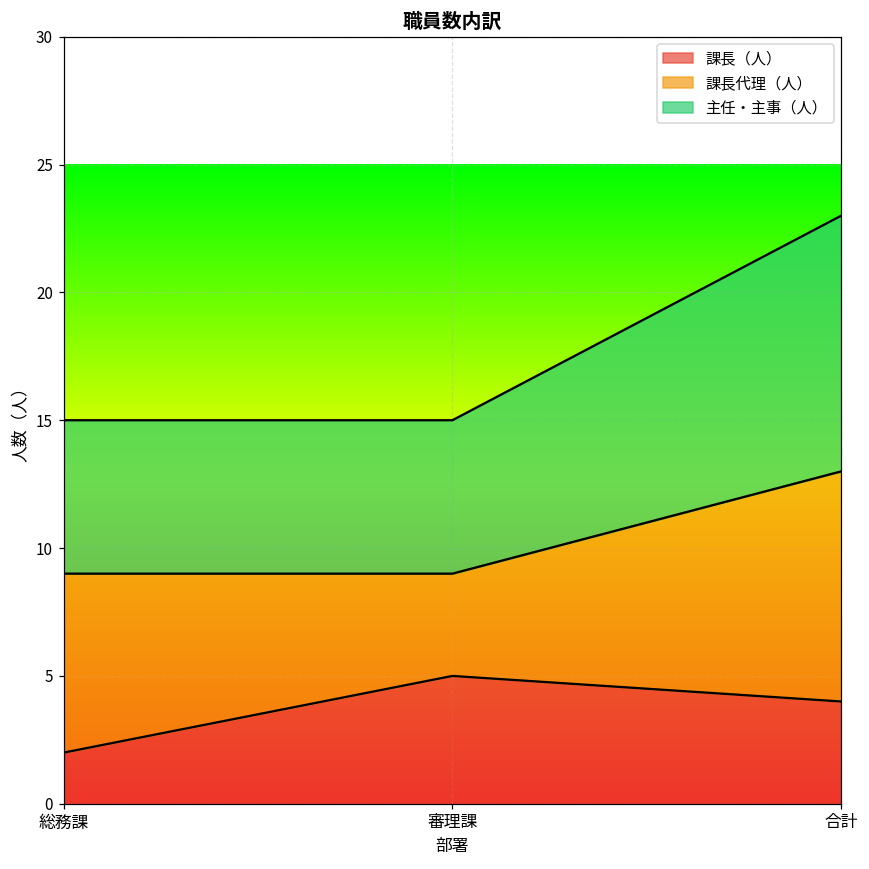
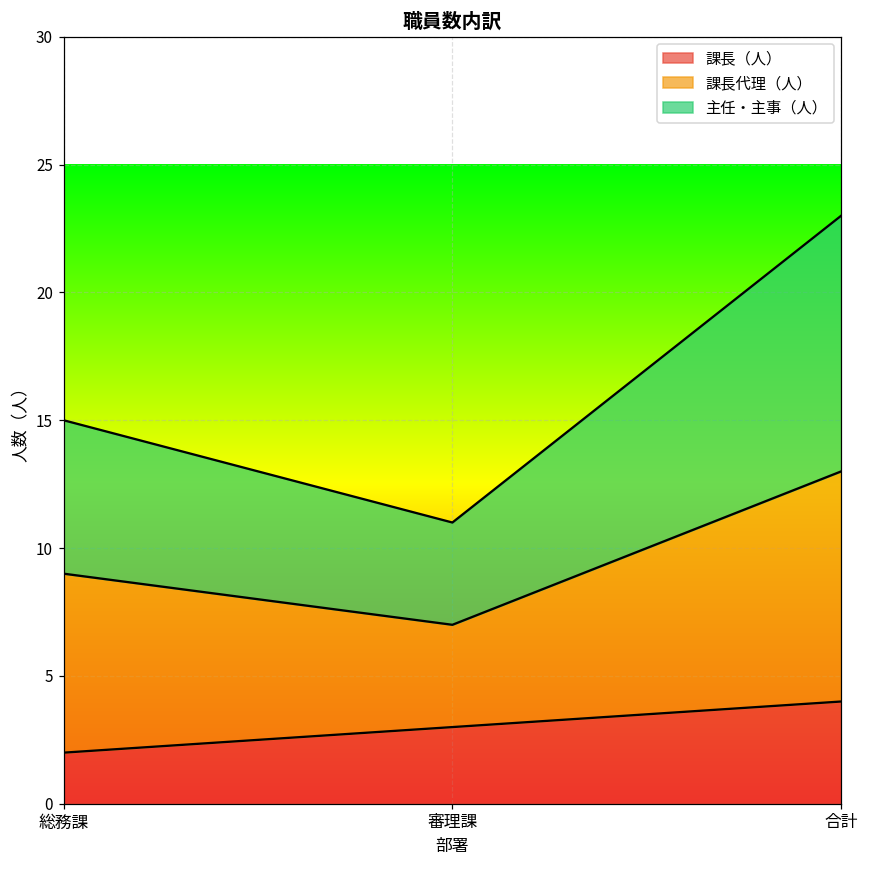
  {
    "課長（人）": {
      "総務課": 2,
-     "審理課": 5,
+     "審理課": 3,
      "合計": 4
    },
    "課長代理（人）": {
      "総務課": 7,
      "審理課": 4,
      "合計": 9
    },
    "主任・主事（人）": {
      "総務課": 6,
-     "審理課": 6,
+     "審理課": 4,
      "合計": 10
    }
  }
